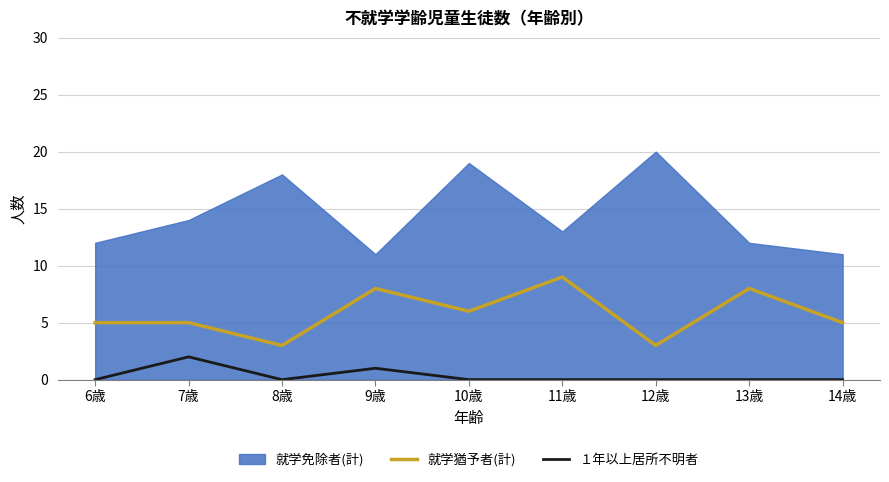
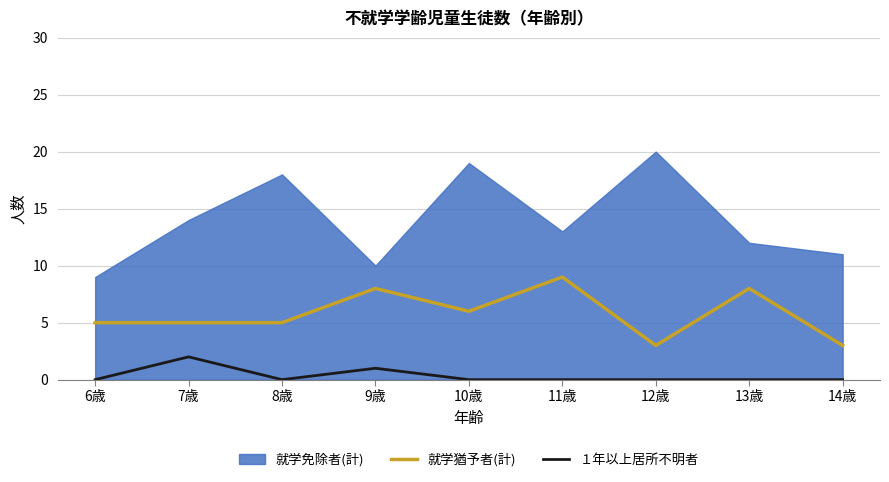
  {
    "就学免除者(計)": {
-     "6歳": 12,
+     "6歳": 9,
      "7歳": 14,
      "8歳": 18,
-     "9歳": 11,
+     "9歳": 10,
      "10歳": 19,
      "11歳": 13,
      "12歳": 20,
      "13歳": 12,
      "14歳": 11
    },
    "就学猶予者(計)": {
      "6歳": 5,
      "7歳": 5,
-     "8歳": 3,
+     "8歳": 5,
      "9歳": 8,
      "10歳": 6,
      "11歳": 9,
      "12歳": 3,
      "13歳": 8,
-     "14歳": 5
+     "14歳": 3
    },
    "１年以上居所不明者": {
      "6歳": 0,
      "7歳": 2,
      "8歳": 0,
      "9歳": 1,
      "10歳": 0,
      "11歳": 0,
      "12歳": 0,
      "13歳": 0,
      "14歳": 0
    }
  }
